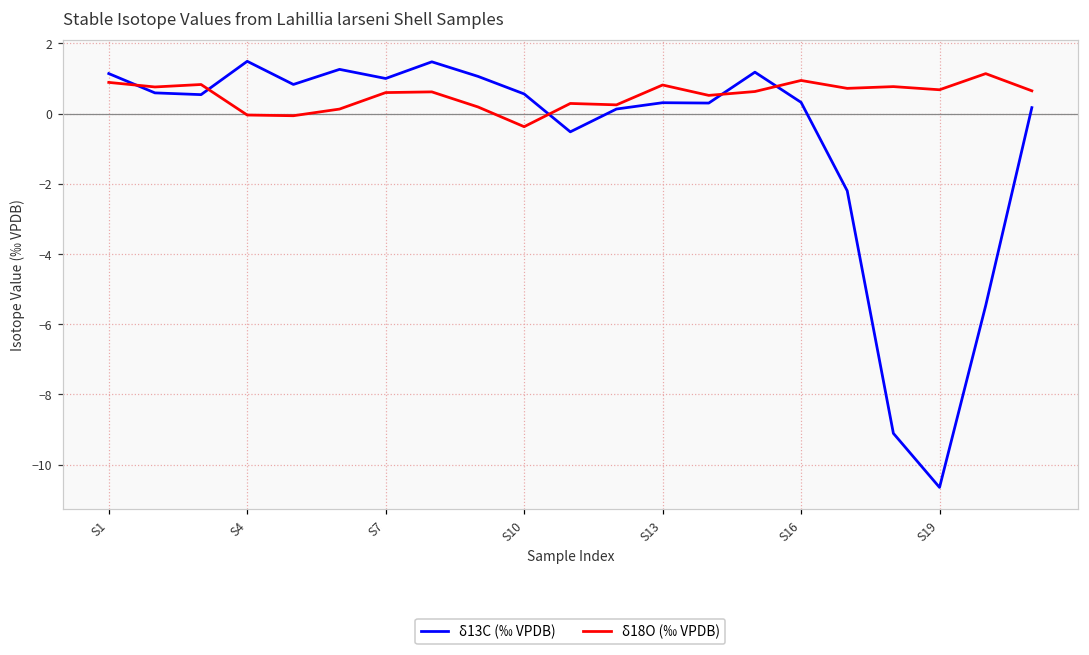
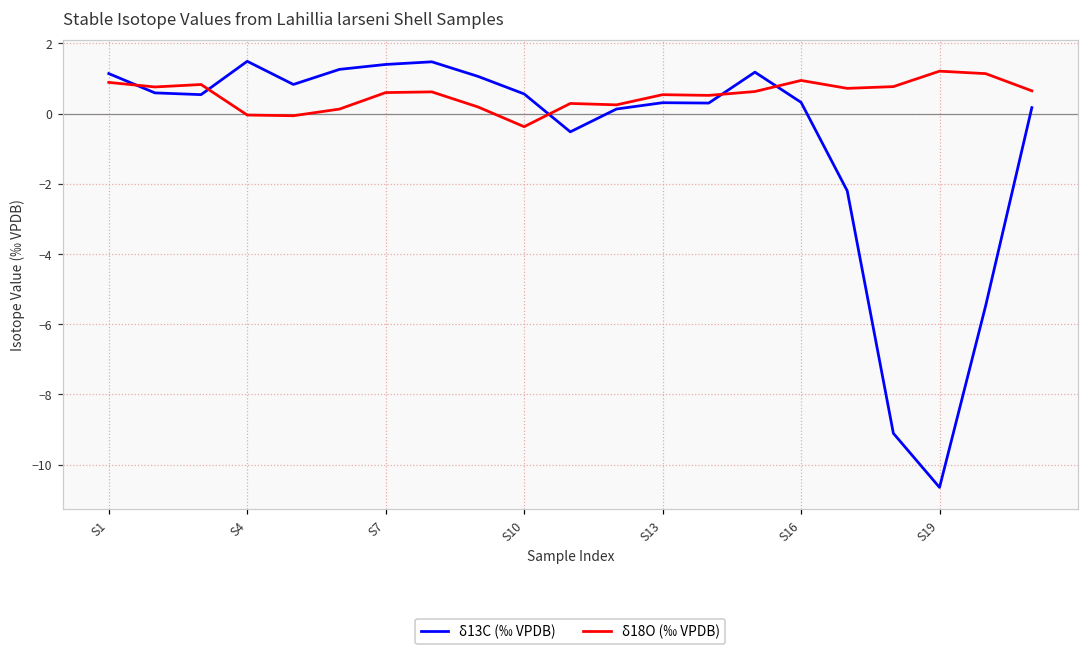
  {
    "δ13C (‰ VPDB)": {
-     "S7": 1.0,
+     "S7": 1.4,
      "S10": 0.6,
      "S13": 0.3,
      "S16": 0.3,
      "S19": -10.7
    },
    "δ18O (‰ VPDB)": {
      "S7": 0.6,
      "S10": -0.4,
-     "S13": 0.8,
+     "S13": 0.5,
      "S16": 0.9,
-     "S19": 0.7
+     "S19": 1.2
    }
  }
